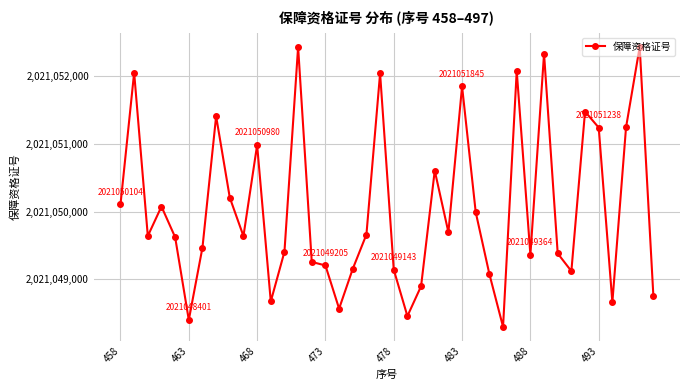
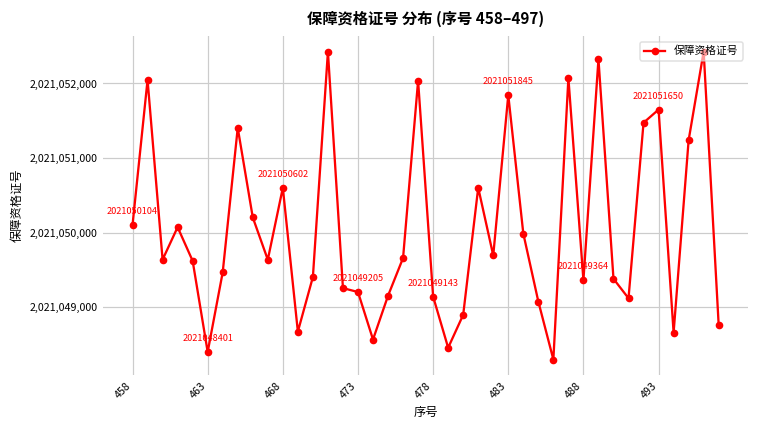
  {
    "458": 2021050104,
    "463": 2021048401,
-   "468": 2021050980,
+   "468": 2021050602,
    "473": 2021049205,
    "478": 2021049143,
    "483": 2021051845,
    "488": 2021049364,
-   "493": 2021051238
+   "493": 2021051650
  }
